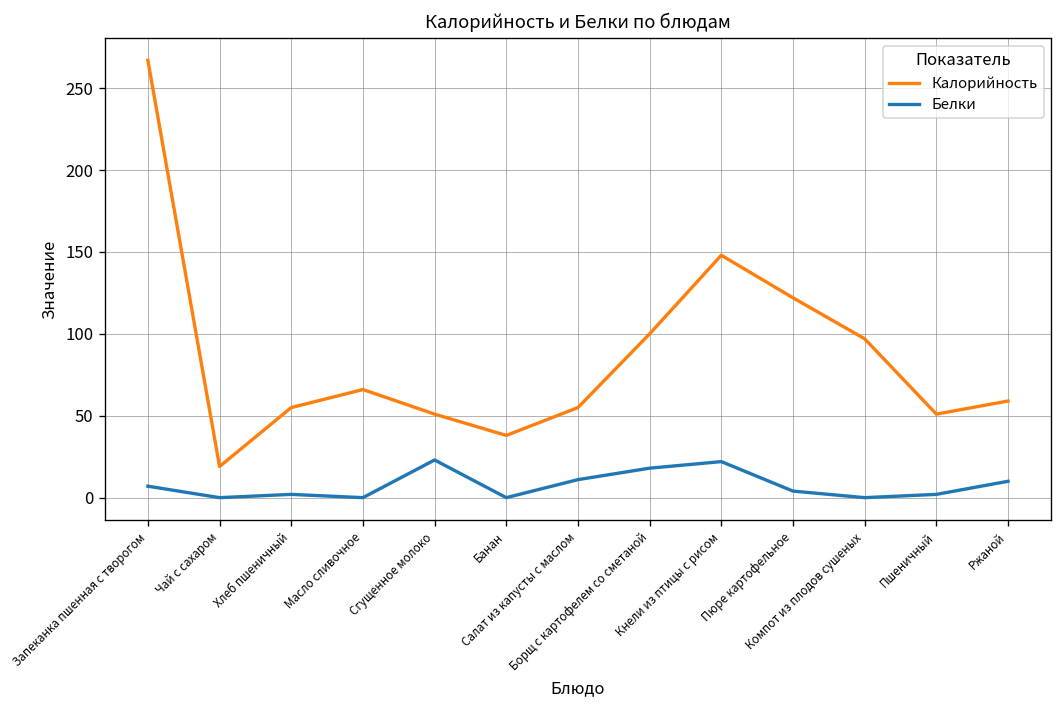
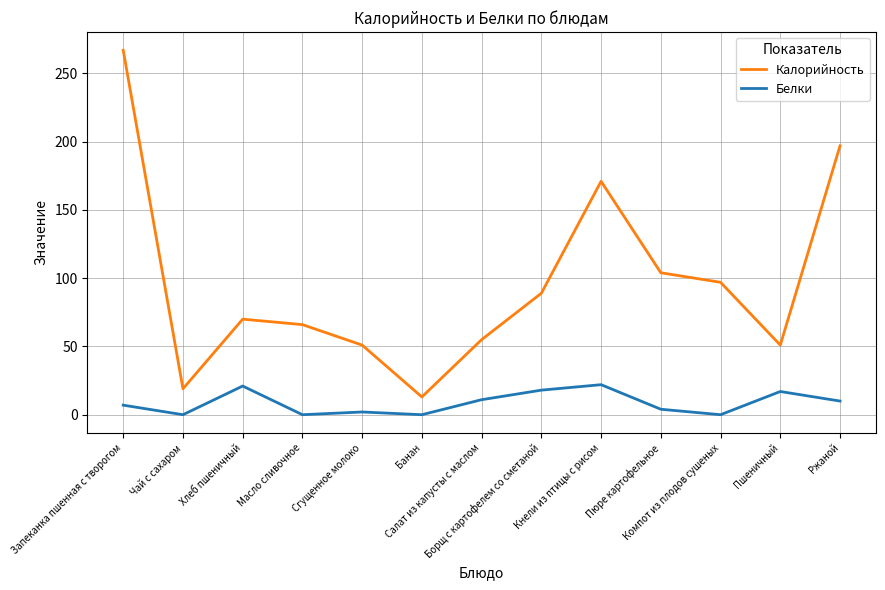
  {
    "Калорийность": {
      "Запеканка пшенная с творогом": 267,
      "Чай с сахаром": 19,
-     "Хлеб пшеничный": 55,
+     "Хлеб пшеничный": 70,
      "Масло сливочное": 66,
      "Сгущенное молоко": 51,
-     "Банан": 38,
+     "Банан": 13,
      "Салат из капусты с маслом": 55,
-     "Борщ с картофелем со сметаной": 100,
-     "Кнели из птицы с рисом": 148,
-     "Пюре картофельное": 122,
+     "Борщ с картофелем со сметаной": 89,
+     "Кнели из птицы с рисом": 171,
+     "Пюре картофельное": 104,
      "Компот из плодов сушеных": 97,
      "Пшеничный": 51,
-     "Ржаной": 59
+     "Ржаной": 197
    },
    "Белки": {
      "Запеканка пшенная с творогом": 7,
      "Чай с сахаром": 0,
-     "Хлеб пшеничный": 2,
+     "Хлеб пшеничный": 21,
      "Масло сливочное": 0,
-     "Сгущенное молоко": 23,
+     "Сгущенное молоко": 2,
      "Банан": 0,
      "Салат из капусты с маслом": 11,
      "Борщ с картофелем со сметаной": 18,
      "Кнели из птицы с рисом": 22,
      "Пюре картофельное": 4,
      "Компот из плодов сушеных": 0,
-     "Пшеничный": 2,
+     "Пшеничный": 17,
      "Ржаной": 10
    }
  }
